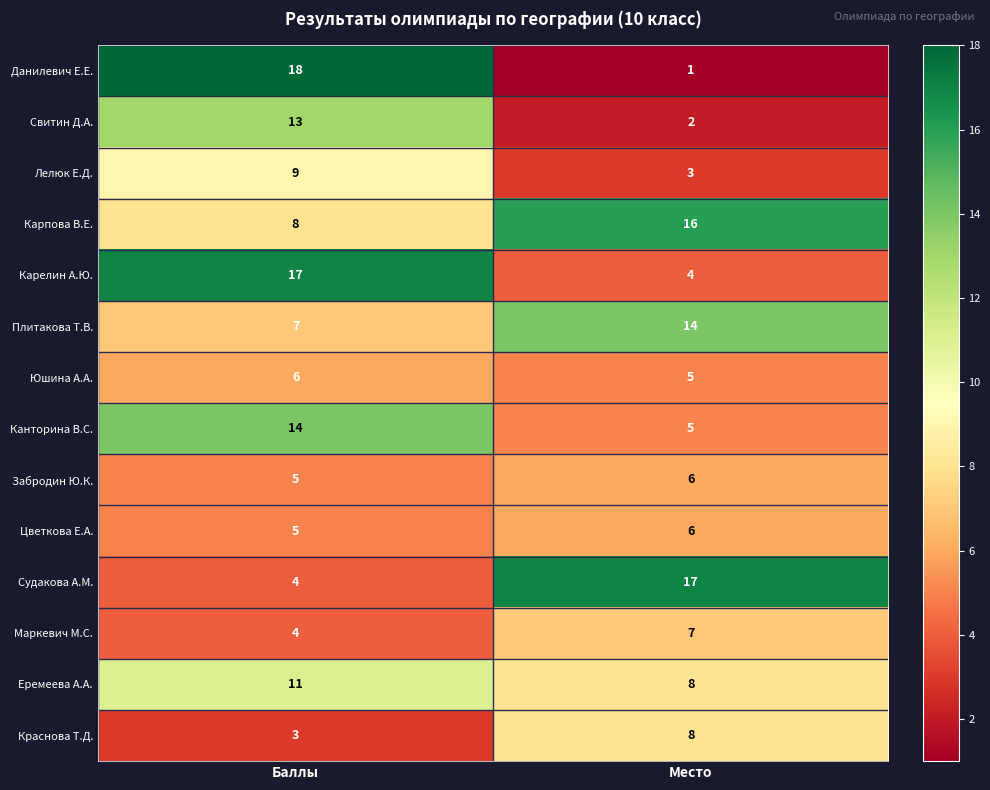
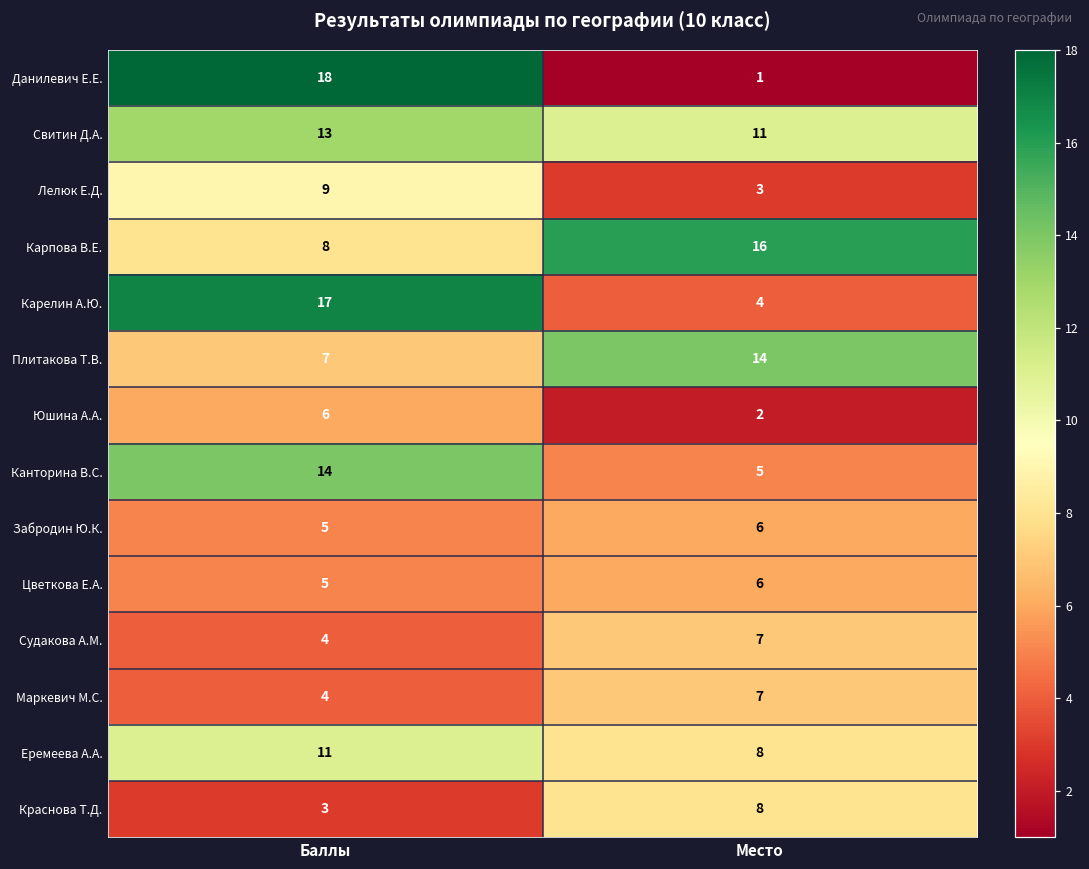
  {
    "Данилевич Е.Е.": {
      "Баллы": 18,
      "Место": 1
    },
    "Свитин Д.А.": {
      "Баллы": 13,
-     "Место": 2
+     "Место": 11
    },
    "Лелюк Е.Д.": {
      "Баллы": 9,
      "Место": 3
    },
    "Карпова В.Е.": {
      "Баллы": 8,
      "Место": 16
    },
    "Карелин А.Ю.": {
      "Баллы": 17,
      "Место": 4
    },
    "Плитакова Т.В.": {
      "Баллы": 7,
      "Место": 14
    },
    "Юшина А.А.": {
      "Баллы": 6,
-     "Место": 5
+     "Место": 2
    },
    "Канторина В.С.": {
      "Баллы": 14,
      "Место": 5
    },
    "Забродин Ю.К.": {
      "Баллы": 5,
      "Место": 6
    },
    "Цветкова Е.А.": {
      "Баллы": 5,
      "Место": 6
    },
    "Судакова А.М.": {
      "Баллы": 4,
-     "Место": 17
+     "Место": 7
    },
    "Маркевич М.С.": {
      "Баллы": 4,
      "Место": 7
    },
    "Еремеева А.А.": {
      "Баллы": 11,
      "Место": 8
    },
    "Краснова Т.Д.": {
      "Баллы": 3,
      "Место": 8
    }
  }
